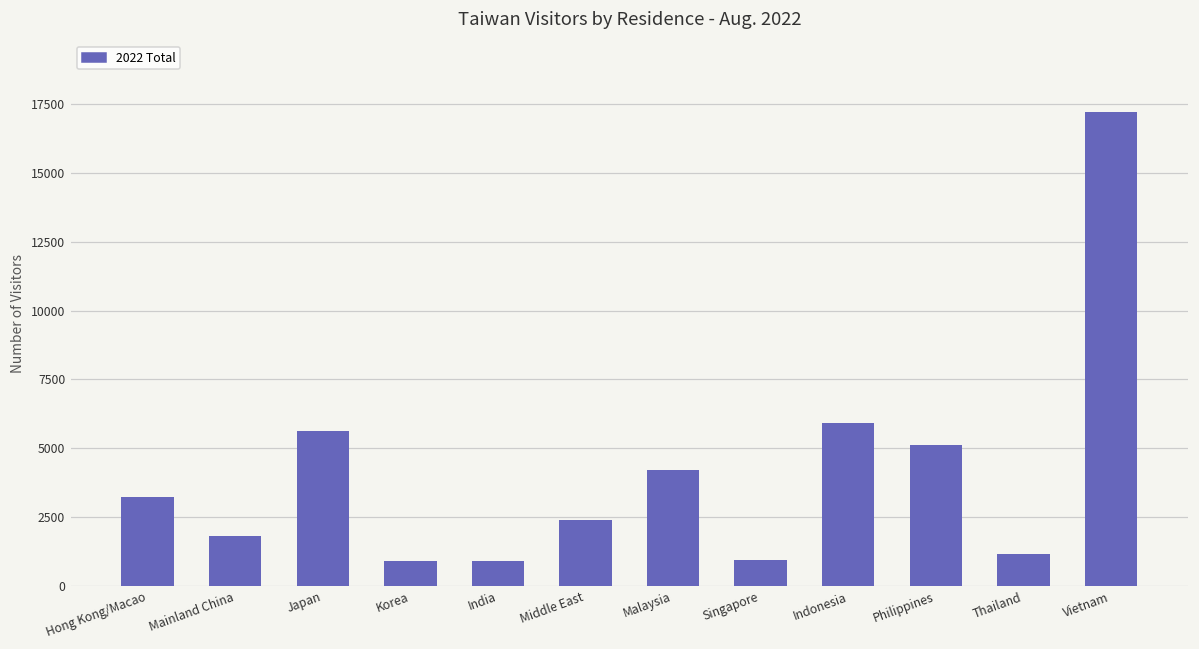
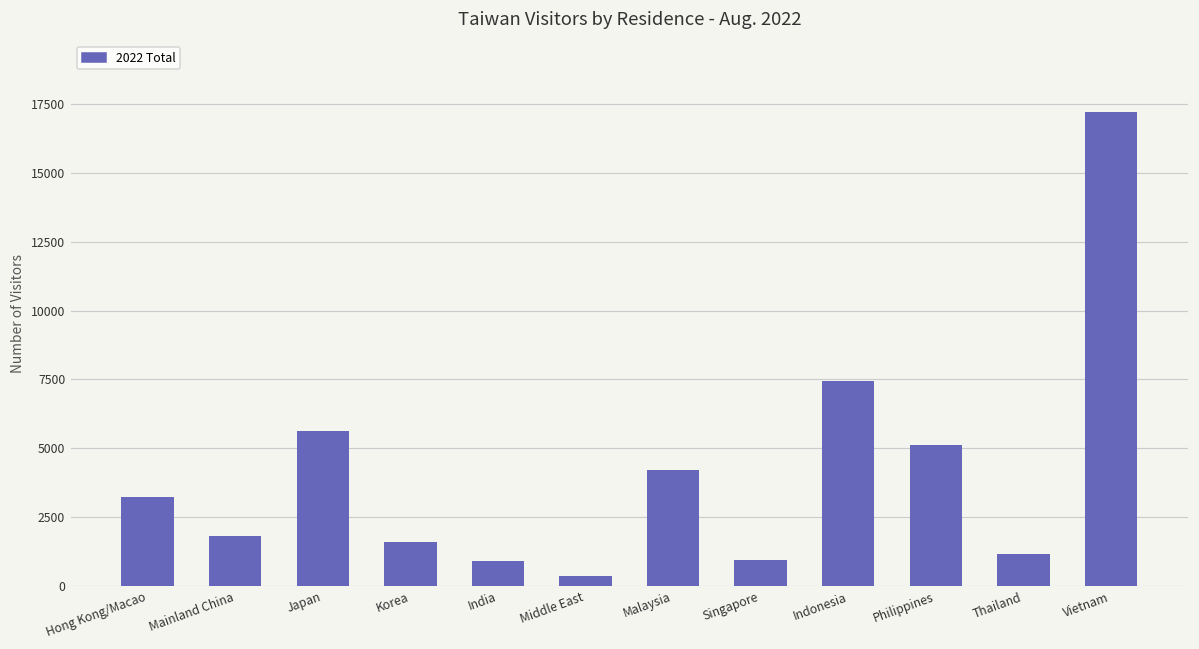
  {
    "Hong Kong/Macao": 3200,
    "Mainland China": 1800,
    "Japan": 5600,
-   "Korea": 900,
+   "Korea": 1600,
    "India": 900,
-   "Middle East": 2400,
+   "Middle East": 300,
    "Malaysia": 4200,
    "Singapore": 900,
-   "Indonesia": 5900,
+   "Indonesia": 7500,
    "Philippines": 5100,
    "Thailand": 1100,
    "Vietnam": 17200
  }
